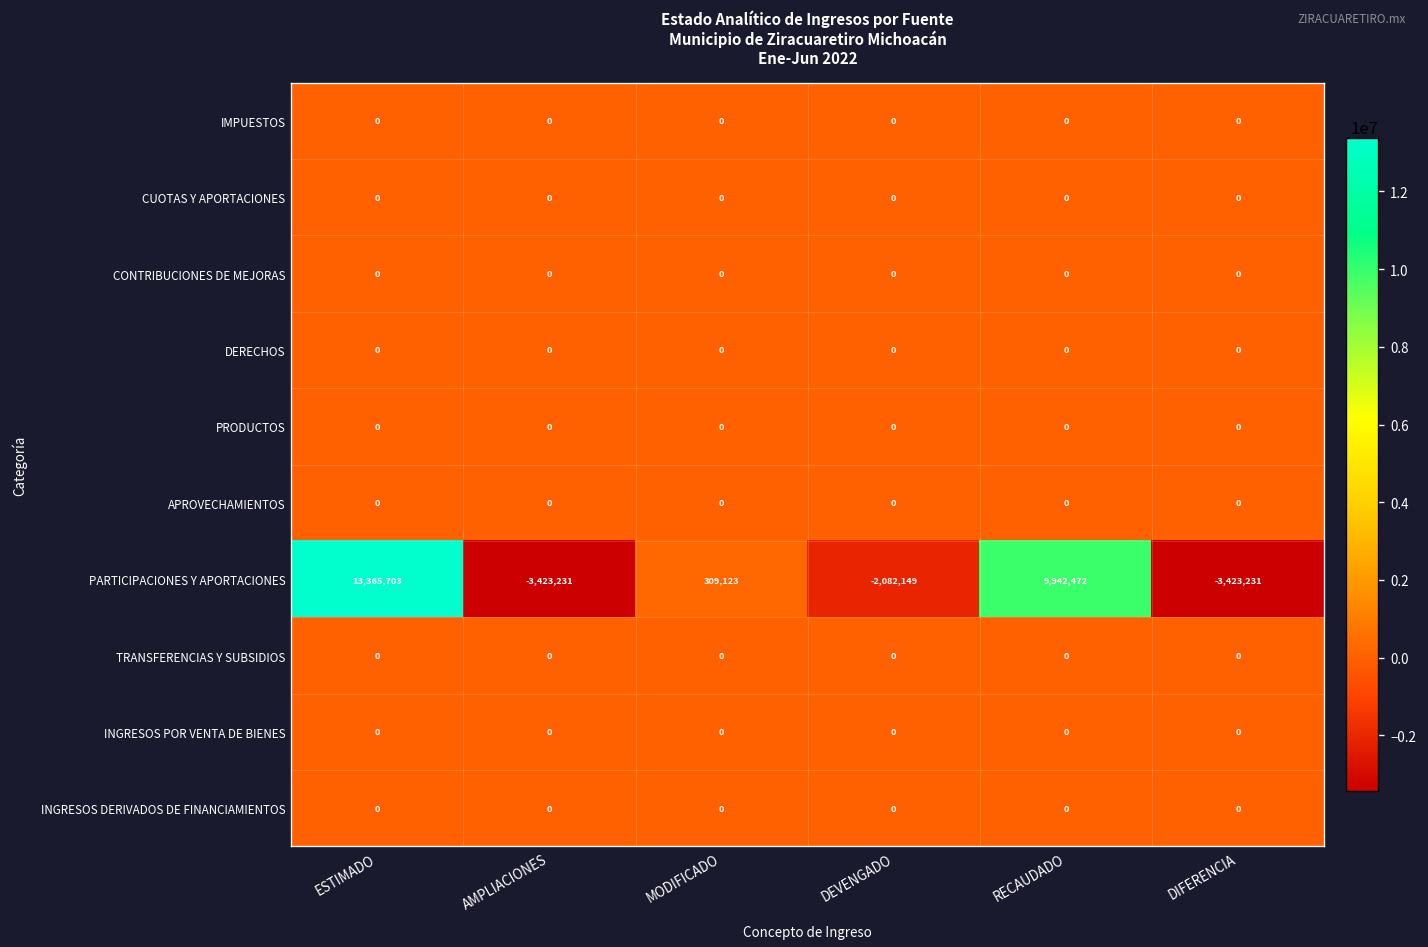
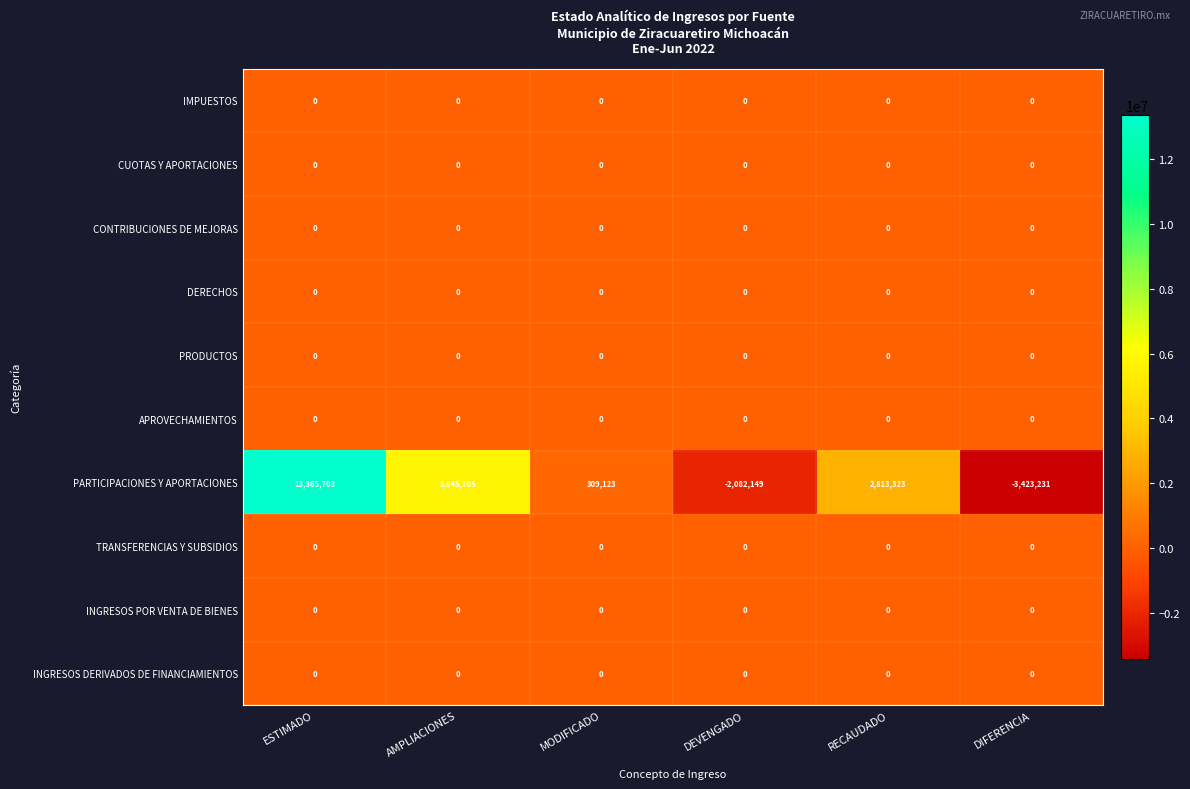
  {
    "IMPUESTOS": {
      "ESTIMADO": "0",
      "AMPLIACIONES": "0",
      "MODIFICADO": "0",
      "DEVENGADO": "0",
      "RECAUDADO": "0",
      "DIFERENCIA": "0"
    },
    "CUOTAS Y APORTACIONES": {
      "ESTIMADO": "0",
      "AMPLIACIONES": "0",
      "MODIFICADO": "0",
      "DEVENGADO": "0",
      "RECAUDADO": "0",
      "DIFERENCIA": "0"
    },
    "CONTRIBUCIONES DE MEJORAS": {
      "ESTIMADO": "0",
      "AMPLIACIONES": "0",
      "MODIFICADO": "0",
      "DEVENGADO": "0",
      "RECAUDADO": "0",
      "DIFERENCIA": "0"
    },
    "DERECHOS": {
      "ESTIMADO": "0",
      "AMPLIACIONES": "0",
      "MODIFICADO": "0",
      "DEVENGADO": "0",
      "RECAUDADO": "0",
      "DIFERENCIA": "0"
    },
    "PRODUCTOS": {
      "ESTIMADO": "0",
      "AMPLIACIONES": "0",
      "MODIFICADO": "0",
      "DEVENGADO": "0",
      "RECAUDADO": "0",
      "DIFERENCIA": "0"
    },
    "APROVECHAMIENTOS": {
      "ESTIMADO": "0",
      "AMPLIACIONES": "0",
      "MODIFICADO": "0",
      "DEVENGADO": "0",
      "RECAUDADO": "0",
      "DIFERENCIA": "0"
    },
    "PARTICIPACIONES Y APORTACIONES": {
      "ESTIMADO": "13,365,703",
-     "AMPLIACIONES": "-3,423,231",
+     "AMPLIACIONES": "5,645,705",
      "MODIFICADO": "309,123",
      "DEVENGADO": "-2,082,149",
-     "RECAUDADO": "9,942,472",
+     "RECAUDADO": "2,813,323",
      "DIFERENCIA": "-3,423,231"
    },
    "TRANSFERENCIAS Y SUBSIDIOS": {
      "ESTIMADO": "0",
      "AMPLIACIONES": "0",
      "MODIFICADO": "0",
      "DEVENGADO": "0",
      "RECAUDADO": "0",
      "DIFERENCIA": "0"
    },
    "INGRESOS POR VENTA DE BIENES": {
      "ESTIMADO": "0",
      "AMPLIACIONES": "0",
      "MODIFICADO": "0",
      "DEVENGADO": "0",
      "RECAUDADO": "0",
      "DIFERENCIA": "0"
    },
    "INGRESOS DERIVADOS DE FINANCIAMIENTOS": {
      "ESTIMADO": "0",
      "AMPLIACIONES": "0",
      "MODIFICADO": "0",
      "DEVENGADO": "0",
      "RECAUDADO": "0",
      "DIFERENCIA": "0"
    }
  }
